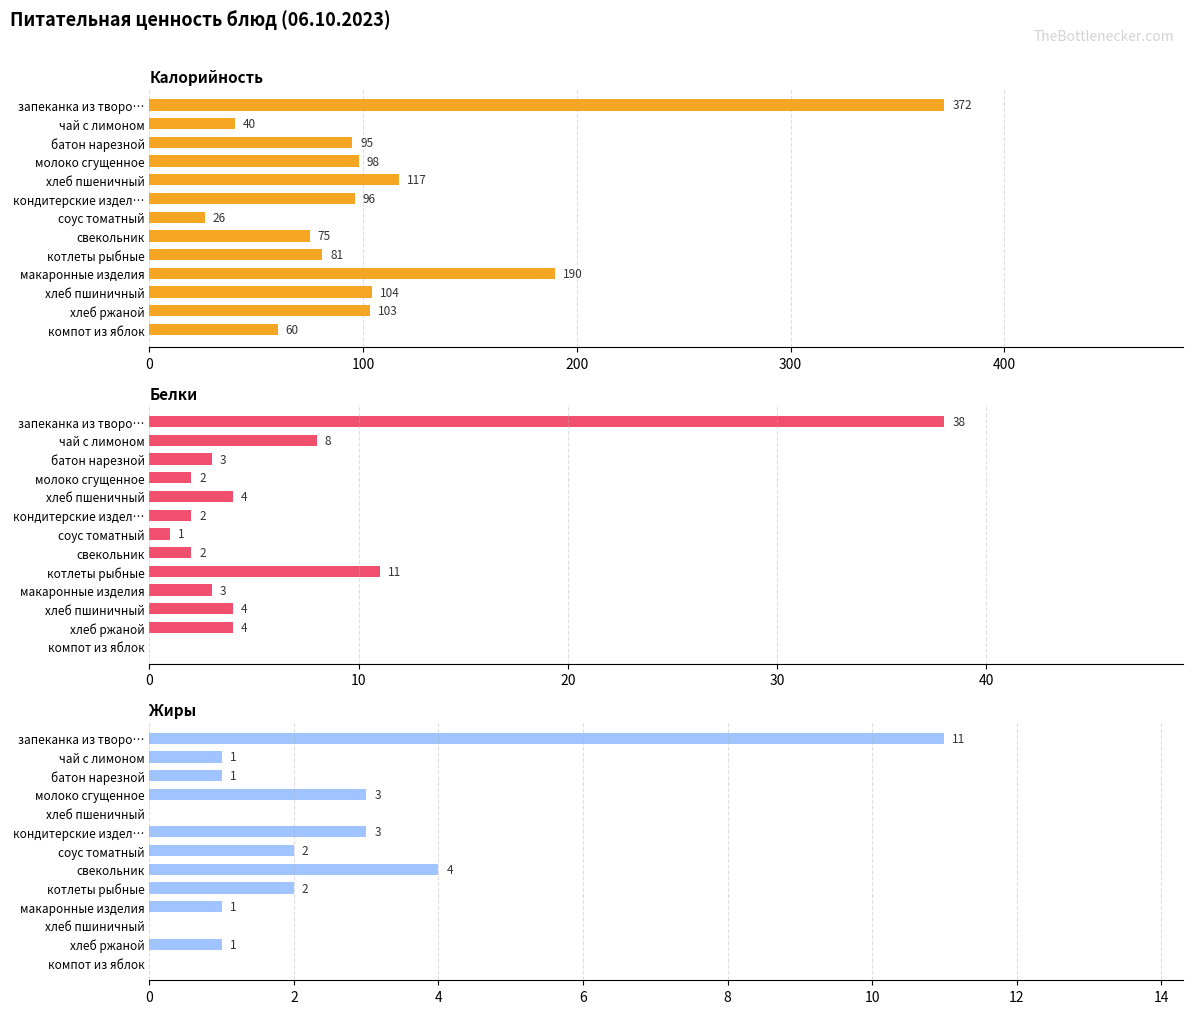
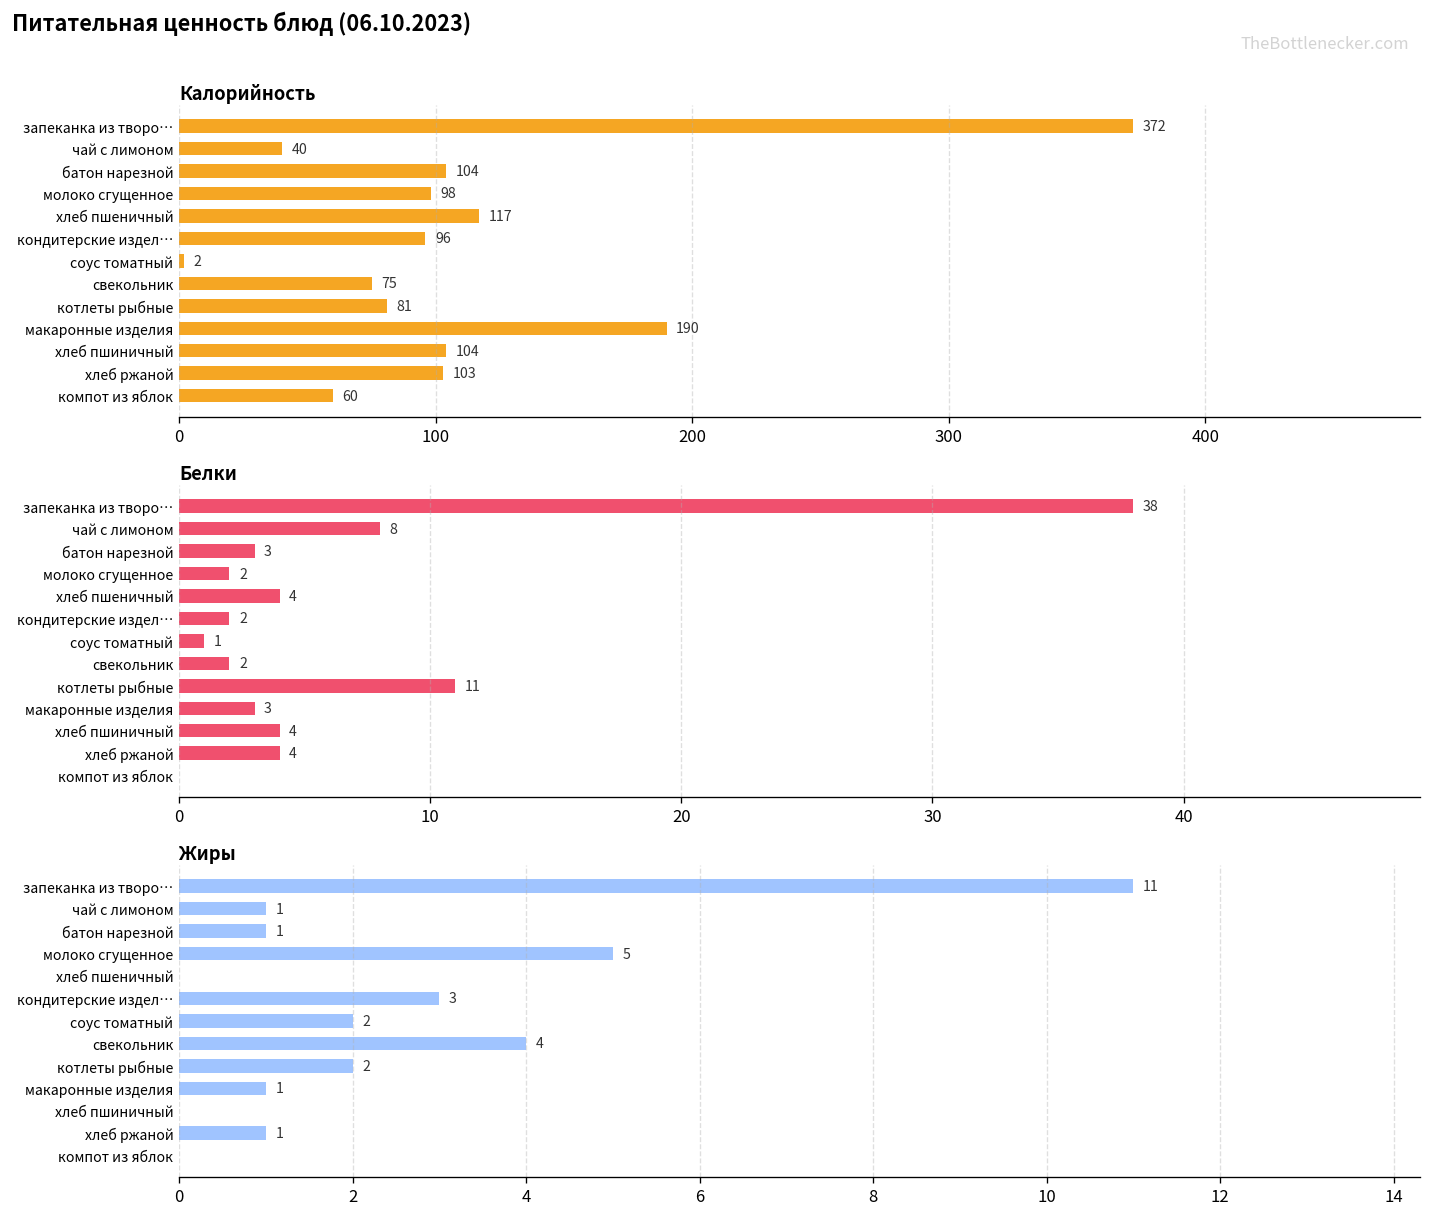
  {
    "Калорийность": {
      "запеканка из творо…": 372,
      "чай с лимоном": 40,
-     "батон нарезной": 95,
+     "батон нарезной": 104,
      "молоко сгущенное": 98,
      "хлеб пшеничный": 117,
      "кондитерские издел…": 96,
-     "соус томатный": 26,
+     "соус томатный": 2,
      "свекольник": 75,
      "котлеты рыбные": 81,
      "макаронные изделия": 190,
      "хлеб пшиничный": 104,
      "хлеб ржаной": 103,
      "компот из яблок": 60
    },
    "Белки": {
      "запеканка из творо…": 38,
      "чай с лимоном": 8,
      "батон нарезной": 3,
      "молоко сгущенное": 2,
      "хлеб пшеничный": 4,
      "кондитерские издел…": 2,
      "соус томатный": 1,
      "свекольник": 2,
      "котлеты рыбные": 11,
      "макаронные изделия": 3,
      "хлеб пшиничный": 4,
      "хлеб ржаной": 4
    },
    "Жиры": {
      "запеканка из творо…": 11,
      "чай с лимоном": 1,
      "батон нарезной": 1,
-     "молоко сгущенное": 3,
+     "молоко сгущенное": 5,
      "кондитерские издел…": 3,
      "соус томатный": 2,
      "свекольник": 4,
      "котлеты рыбные": 2,
      "макаронные изделия": 1,
      "хлеб ржаной": 1
    }
  }
